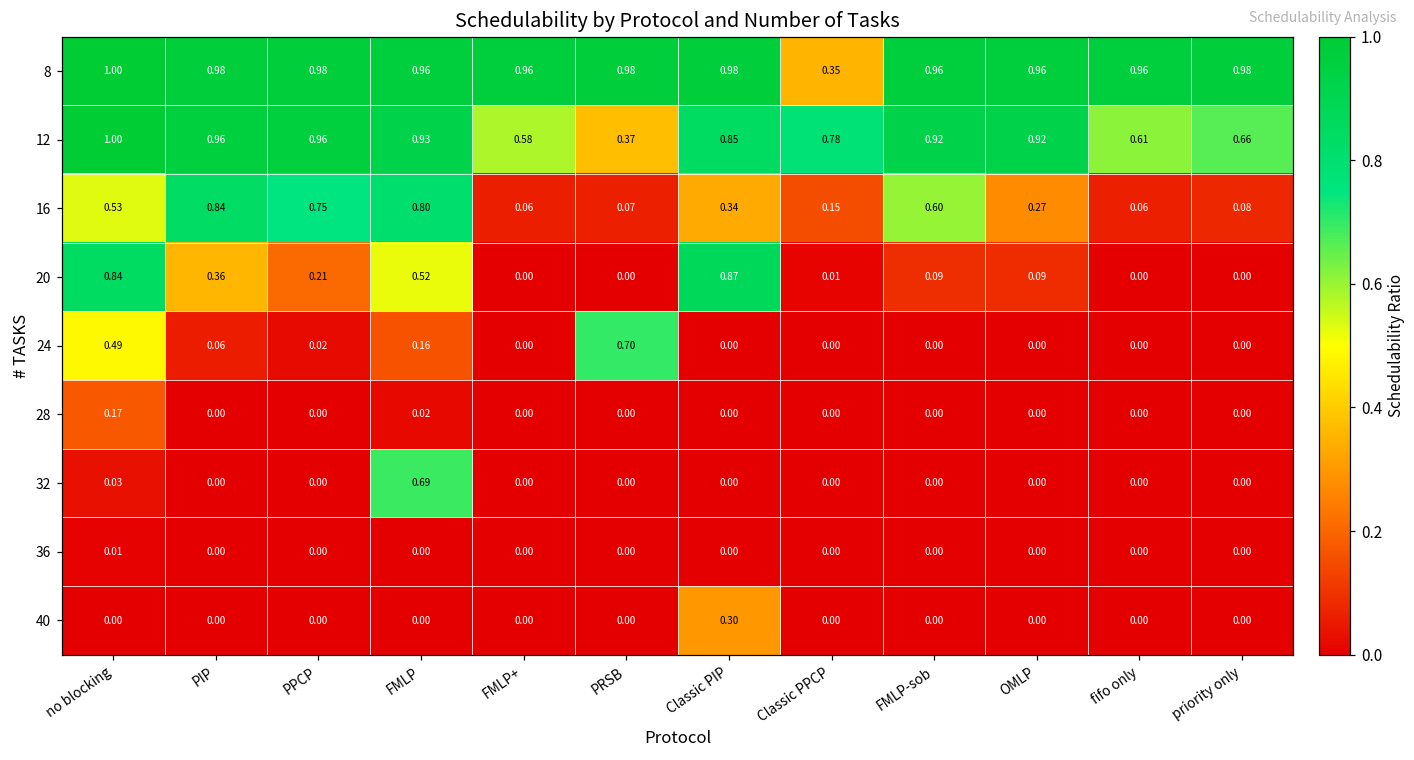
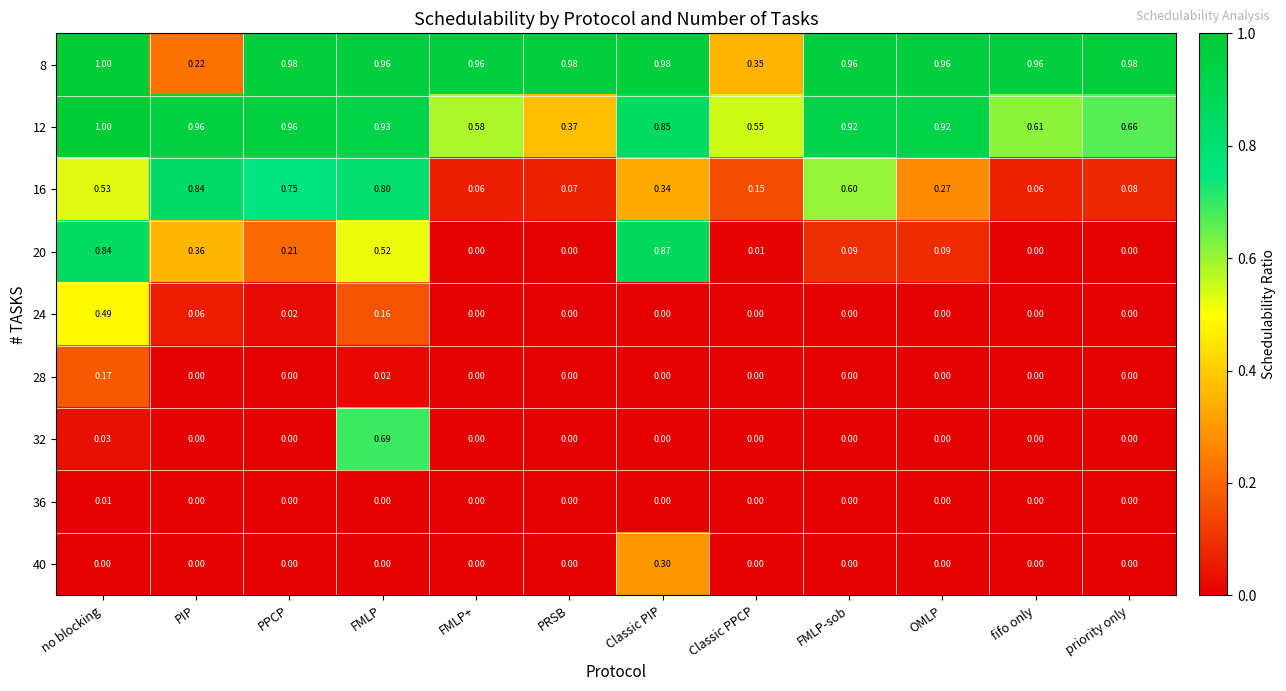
  {
    "8": {
      "no blocking": 1.00,
-     "PIP": 0.98,
+     "PIP": 0.22,
      "PPCP": 0.98,
      "FMLP": 0.96,
      "FMLP+": 0.96,
      "PRSB": 0.98,
      "Classic PIP": 0.98,
      "Classic PPCP": 0.35,
      "FMLP-sob": 0.96,
      "OMLP": 0.96,
      "fifo only": 0.96,
      "priority only": 0.98
    },
    "12": {
      "no blocking": 1.00,
      "PIP": 0.96,
      "PPCP": 0.96,
      "FMLP": 0.93,
      "FMLP+": 0.58,
      "PRSB": 0.37,
      "Classic PIP": 0.85,
-     "Classic PPCP": 0.78,
+     "Classic PPCP": 0.55,
      "FMLP-sob": 0.92,
      "OMLP": 0.92,
      "fifo only": 0.61,
      "priority only": 0.66
    },
    "16": {
      "no blocking": 0.53,
      "PIP": 0.84,
      "PPCP": 0.75,
      "FMLP": 0.80,
      "FMLP+": 0.06,
      "PRSB": 0.07,
      "Classic PIP": 0.34,
      "Classic PPCP": 0.15,
      "FMLP-sob": 0.60,
      "OMLP": 0.27,
      "fifo only": 0.06,
      "priority only": 0.08
    },
    "20": {
      "no blocking": 0.84,
      "PIP": 0.36,
      "PPCP": 0.21,
      "FMLP": 0.52,
      "FMLP+": 0.00,
      "PRSB": 0.00,
      "Classic PIP": 0.87,
      "Classic PPCP": 0.01,
      "FMLP-sob": 0.09,
      "OMLP": 0.09,
      "fifo only": 0.00,
      "priority only": 0.00
    },
    "24": {
      "no blocking": 0.49,
      "PIP": 0.06,
      "PPCP": 0.02,
      "FMLP": 0.16,
      "FMLP+": 0.00,
-     "PRSB": 0.70,
+     "PRSB": 0.00,
      "Classic PIP": 0.00,
      "Classic PPCP": 0.00,
      "FMLP-sob": 0.00,
      "OMLP": 0.00,
      "fifo only": 0.00,
      "priority only": 0.00
    },
    "28": {
      "no blocking": 0.17,
      "PIP": 0.00,
      "PPCP": 0.00,
      "FMLP": 0.02,
      "FMLP+": 0.00,
      "PRSB": 0.00,
      "Classic PIP": 0.00,
      "Classic PPCP": 0.00,
      "FMLP-sob": 0.00,
      "OMLP": 0.00,
      "fifo only": 0.00,
      "priority only": 0.00
    },
    "32": {
      "no blocking": 0.03,
      "PIP": 0.00,
      "PPCP": 0.00,
      "FMLP": 0.69,
      "FMLP+": 0.00,
      "PRSB": 0.00,
      "Classic PIP": 0.00,
      "Classic PPCP": 0.00,
      "FMLP-sob": 0.00,
      "OMLP": 0.00,
      "fifo only": 0.00,
      "priority only": 0.00
    },
    "36": {
      "no blocking": 0.01,
      "PIP": 0.00,
      "PPCP": 0.00,
      "FMLP": 0.00,
      "FMLP+": 0.00,
      "PRSB": 0.00,
      "Classic PIP": 0.00,
      "Classic PPCP": 0.00,
      "FMLP-sob": 0.00,
      "OMLP": 0.00,
      "fifo only": 0.00,
      "priority only": 0.00
    },
    "40": {
      "no blocking": 0.00,
      "PIP": 0.00,
      "PPCP": 0.00,
      "FMLP": 0.00,
      "FMLP+": 0.00,
      "PRSB": 0.00,
      "Classic PIP": 0.30,
      "Classic PPCP": 0.00,
      "FMLP-sob": 0.00,
      "OMLP": 0.00,
      "fifo only": 0.00,
      "priority only": 0.00
    }
  }
